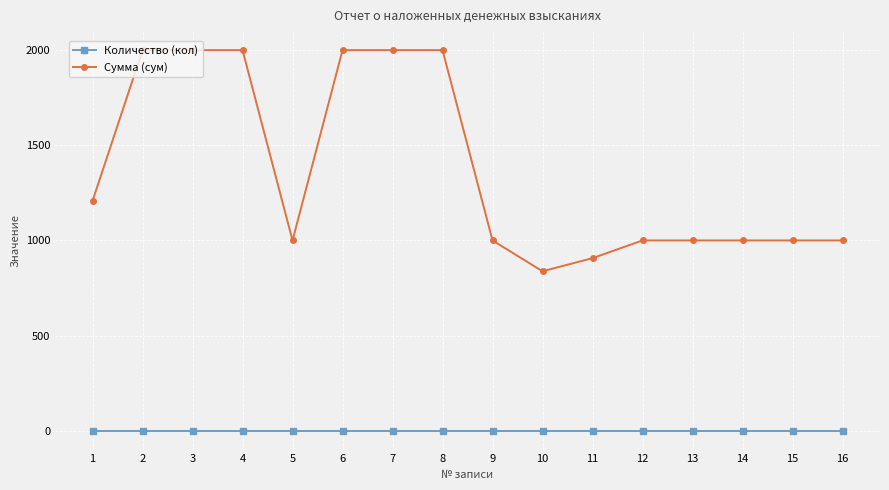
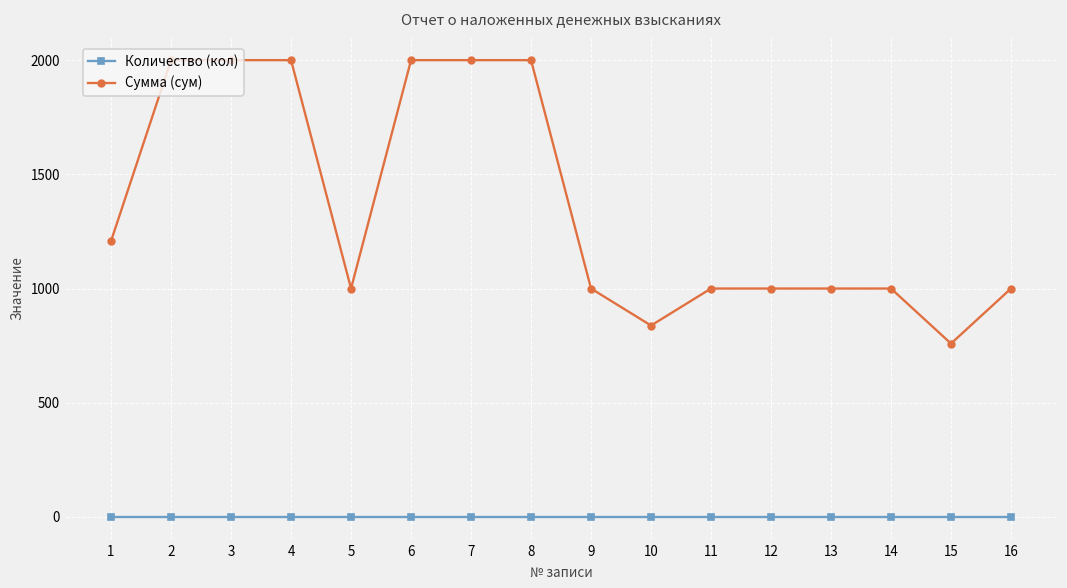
  {
    "Количество (кол)": {
      "1": 0,
      "2": 0,
      "3": 0,
      "4": 0,
      "5": 0,
      "6": 0,
      "7": 0,
      "8": 0,
      "9": 0,
      "10": 0,
      "11": 0,
      "12": 0,
      "13": 0,
      "14": 0,
      "15": 0,
      "16": 0
    },
    "Сумма (сум)": {
      "1": 1210,
      "4": 2000,
      "5": 1000,
      "6": 2000,
      "7": 2000,
      "8": 2000,
      "9": 1000,
      "10": 840,
-     "11": 910,
+     "11": 1000,
      "12": 1000,
      "13": 1000,
      "14": 1000,
-     "15": 1000,
+     "15": 760,
      "16": 1000
    }
  }
